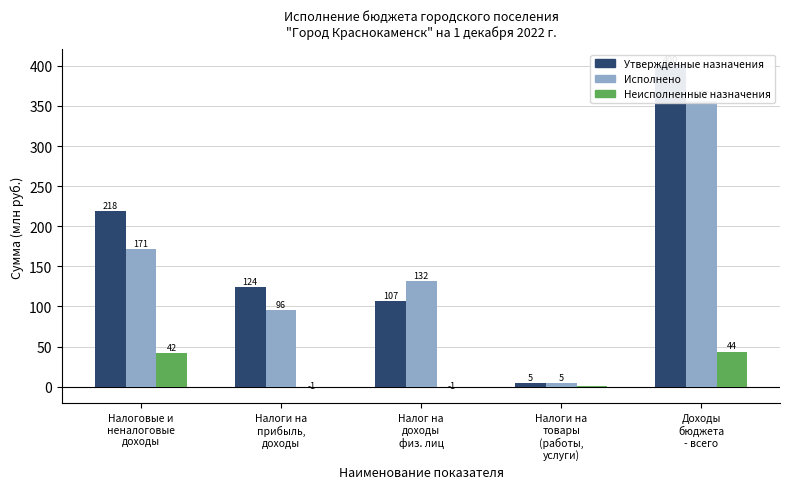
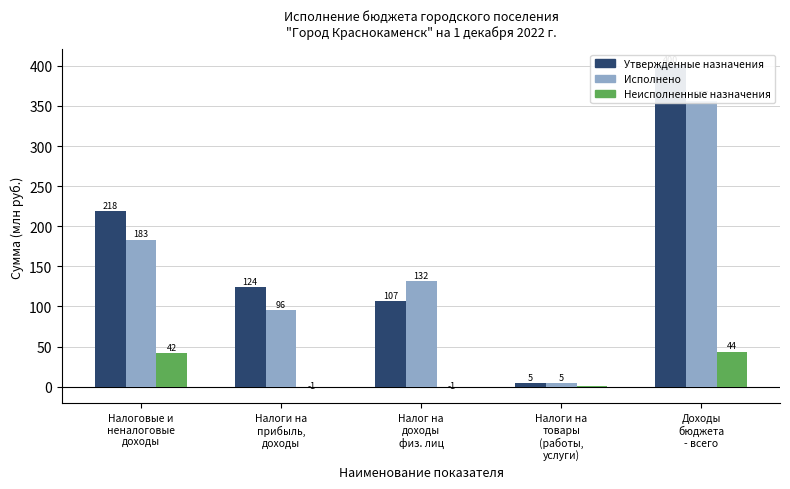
  {
    "Утвержденные назначения": {
      "Налоговые и неналоговые доходы": 218,
      "Налоги на прибыль, доходы": 124,
      "Налог на доходы физ. лиц": 107,
      "Налоги на товары (работы, услуги)": 5
    },
    "Исполнено": {
-     "Налоговые и неналоговые доходы": 171,
+     "Налоговые и неналоговые доходы": 183,
      "Налоги на прибыль, доходы": 96,
      "Налог на доходы физ. лиц": 132,
      "Налоги на товары (работы, услуги)": 5
    },
    "Неисполненные назначения": {
      "Налоговые и неналоговые доходы": 42,
      "Налоги на прибыль, доходы": -1,
      "Налог на доходы физ. лиц": -1,
      "Доходы бюджета - всего": 44
    }
  }
